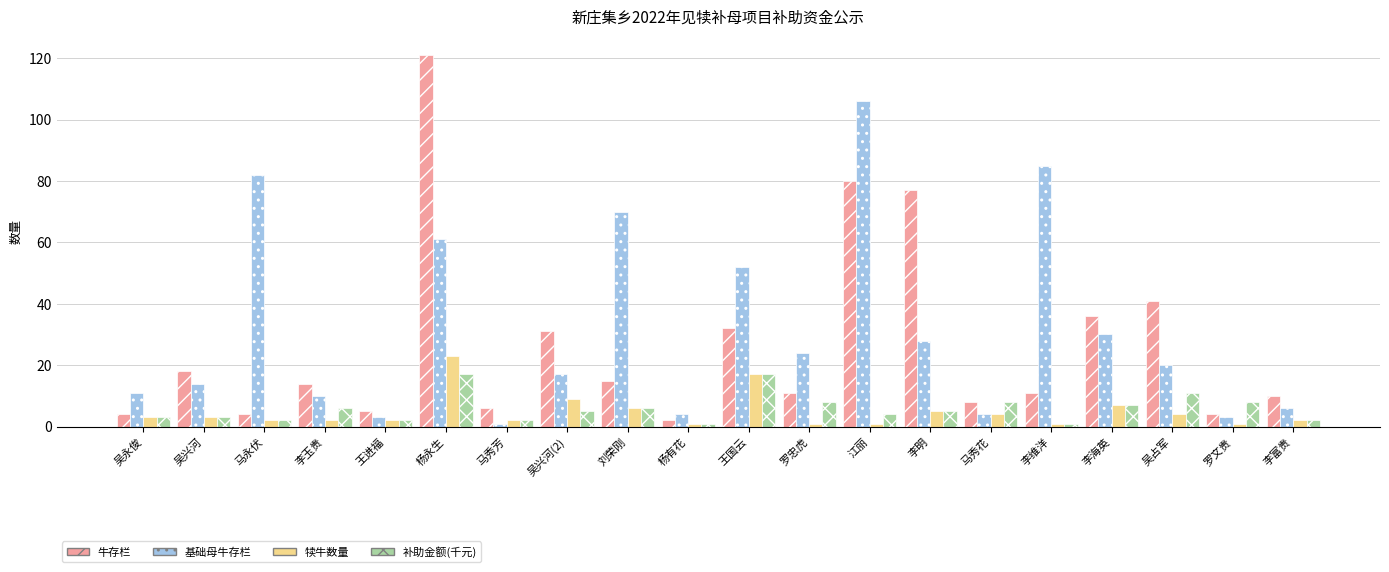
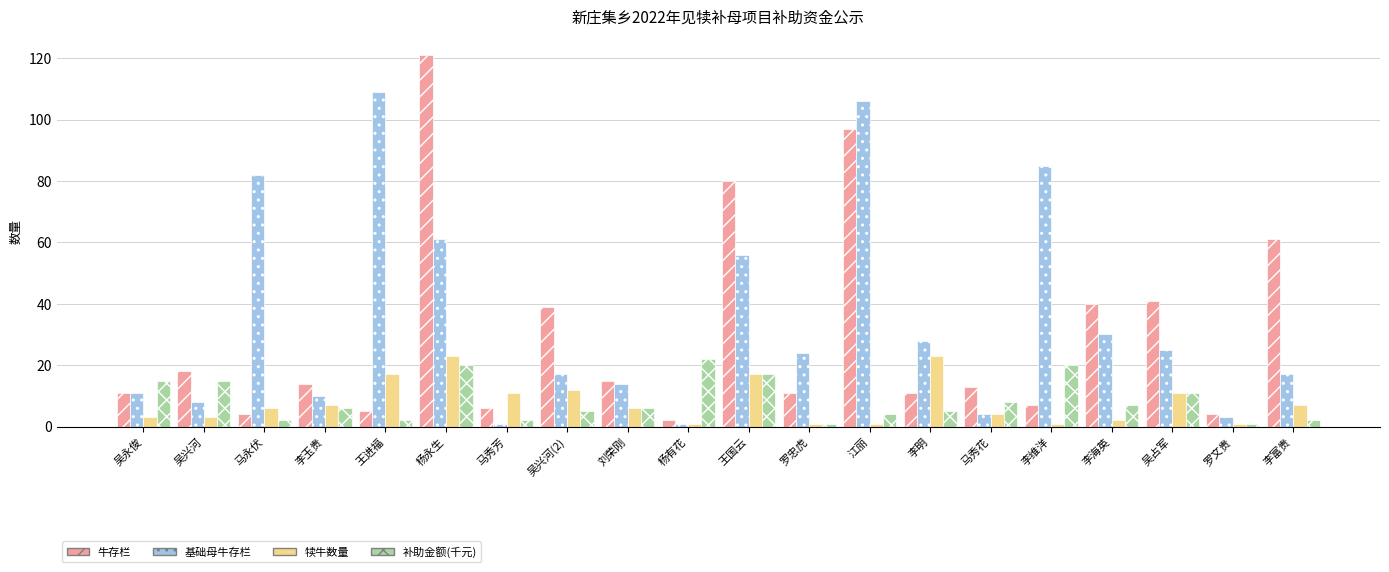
  {
    "牛存栏": {
-     "吴永俊": 4,
+     "吴永俊": 11,
      "吴兴河": 18,
      "马永伏": 4,
      "李玉贵": 14,
      "王进福": 5,
      "杨永生": 121,
      "马秀芳": 6,
-     "吴兴河(2)": 31,
+     "吴兴河(2)": 39,
      "刘荣刚": 15,
      "杨有花": 2,
-     "王国云": 32,
+     "王国云": 80,
      "罗忠虎": 11,
-     "江丽": 80,
-     "李明": 77,
-     "马秀花": 8,
-     "李维洋": 11,
-     "李海英": 36,
+     "江丽": 97,
+     "李明": 11,
+     "马秀花": 13,
+     "李维洋": 7,
+     "李海英": 40,
      "吴占军": 41,
      "罗文贵": 4,
-     "李富贵": 10
+     "李富贵": 61
    },
    "基础母牛存栏": {
      "吴永俊": 11,
-     "吴兴河": 14,
+     "吴兴河": 8,
      "马永伏": 82,
      "李玉贵": 10,
-     "王进福": 3,
+     "王进福": 109,
      "杨永生": 61,
      "马秀芳": 1,
      "吴兴河(2)": 17,
-     "刘荣刚": 70,
-     "杨有花": 4,
-     "王国云": 52,
+     "刘荣刚": 14,
+     "杨有花": 1,
+     "王国云": 56,
      "罗忠虎": 24,
      "江丽": 106,
      "李明": 28,
      "马秀花": 4,
      "李维洋": 85,
      "李海英": 30,
-     "吴占军": 20,
+     "吴占军": 25,
      "罗文贵": 3,
-     "李富贵": 6
+     "李富贵": 17
    },
    "犊牛数量": {
      "吴永俊": 3,
      "吴兴河": 3,
-     "马永伏": 2,
-     "李玉贵": 2,
-     "王进福": 2,
+     "马永伏": 6,
+     "李玉贵": 7,
+     "王进福": 17,
      "杨永生": 23,
-     "马秀芳": 2,
-     "吴兴河(2)": 9,
+     "马秀芳": 11,
+     "吴兴河(2)": 12,
      "刘荣刚": 6,
      "杨有花": 1,
      "王国云": 17,
      "罗忠虎": 1,
      "江丽": 1,
-     "李明": 5,
+     "李明": 23,
      "马秀花": 4,
      "李维洋": 1,
-     "李海英": 7,
-     "吴占军": 4,
+     "李海英": 2,
+     "吴占军": 11,
      "罗文贵": 1,
-     "李富贵": 2
+     "李富贵": 7
    },
    "补助金额(千元)": {
-     "吴永俊": 3,
-     "吴兴河": 3,
+     "吴永俊": 15,
+     "吴兴河": 15,
      "马永伏": 2,
      "李玉贵": 6,
      "王进福": 2,
-     "杨永生": 17,
+     "杨永生": 20,
      "马秀芳": 2,
      "吴兴河(2)": 5,
      "刘荣刚": 6,
-     "杨有花": 1,
+     "杨有花": 22,
      "王国云": 17,
-     "罗忠虎": 8,
+     "罗忠虎": 1,
      "江丽": 4,
      "李明": 5,
      "马秀花": 8,
-     "李维洋": 1,
+     "李维洋": 20,
      "李海英": 7,
      "吴占军": 11,
-     "罗文贵": 8,
+     "罗文贵": 1,
      "李富贵": 2
    }
  }
